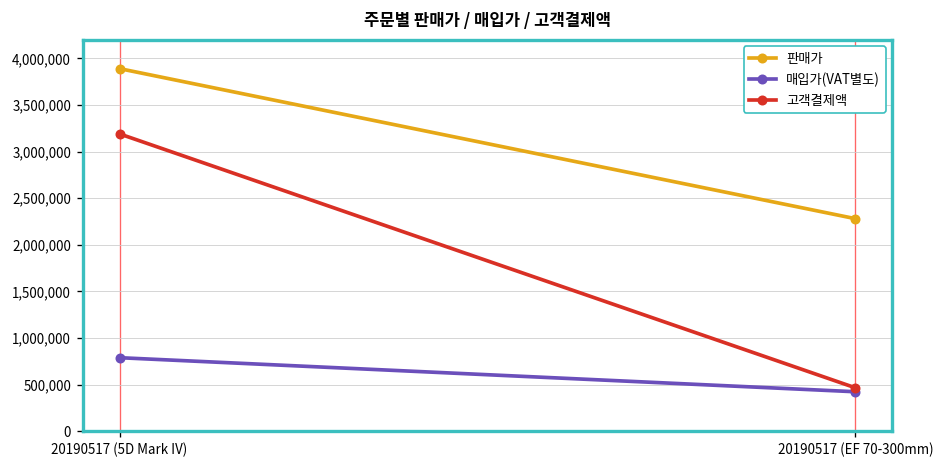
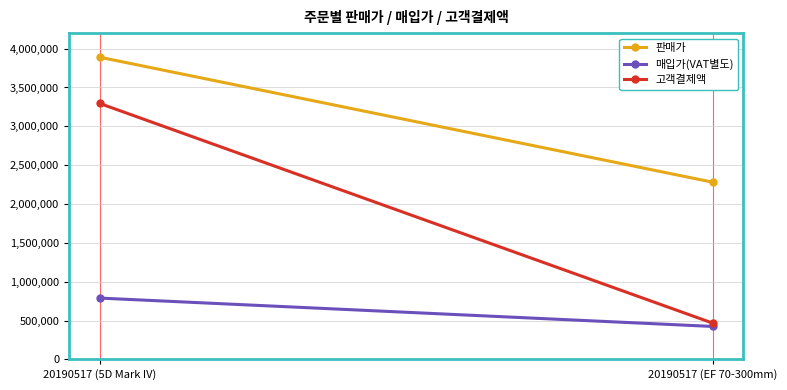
  {
    "판매가": {
      "20190517 (5D Mark IV)": "3,900,000",
      "20190517 (EF 70-300mm)": "2,300,000"
    },
    "매입가(VAT별도)": {
      "20190517 (5D Mark IV)": "800,000",
      "20190517 (EF 70-300mm)": "400,000"
    },
    "고객결제액": {
-     "20190517 (5D Mark IV)": "3,200,000",
+     "20190517 (5D Mark IV)": "3,300,000",
      "20190517 (EF 70-300mm)": "500,000"
    }
  }
